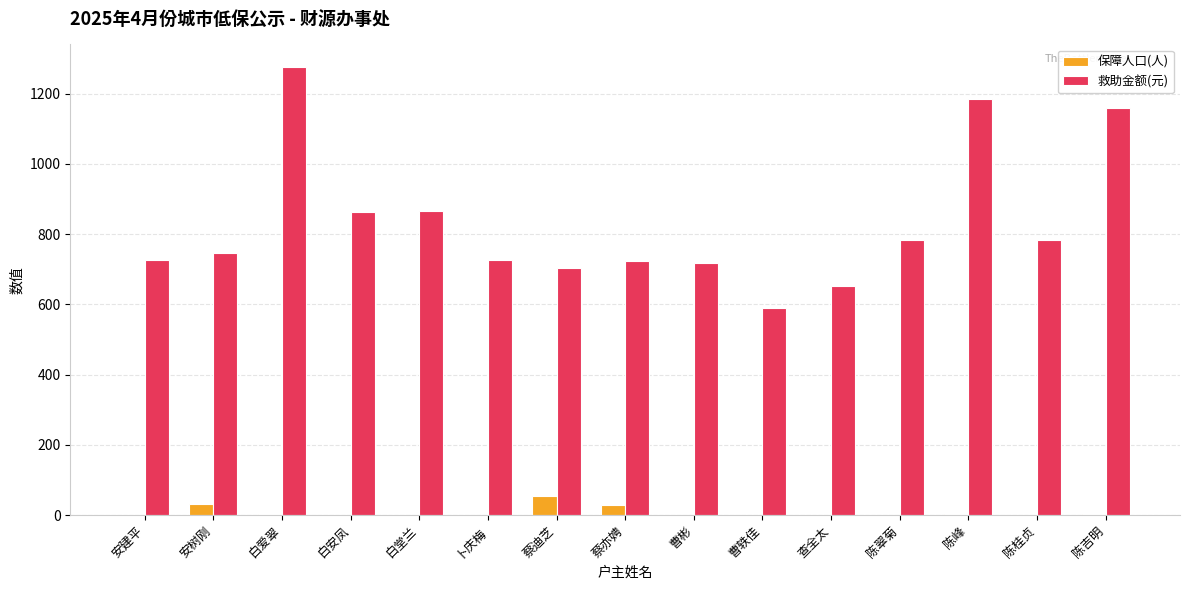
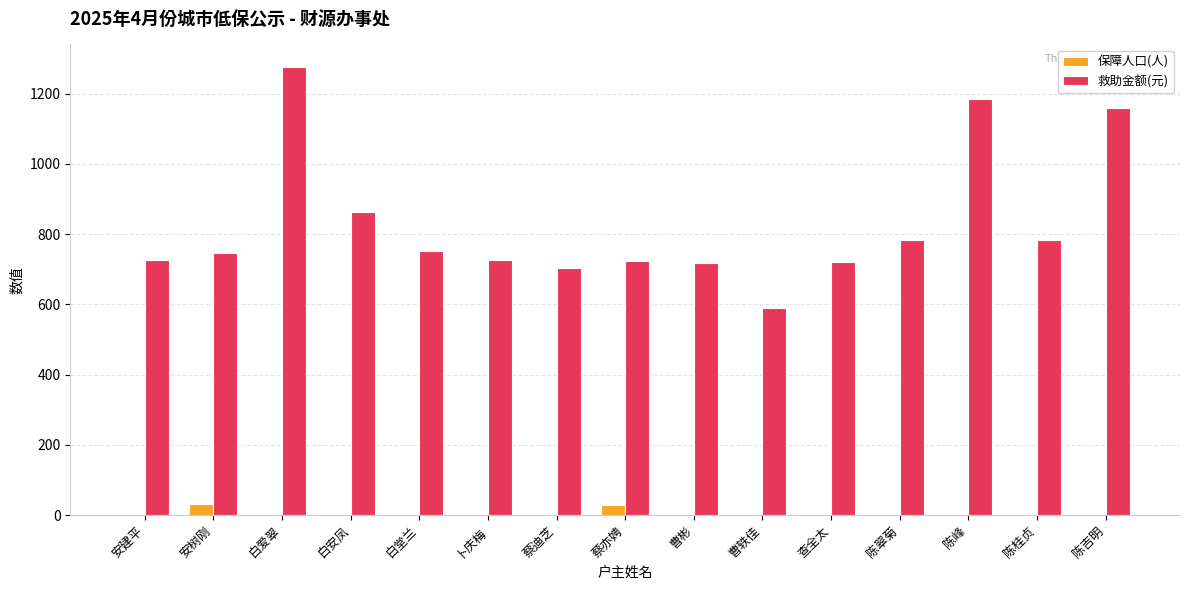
  {
    "保障人口(人)": {
      "安树刚": 30,
-     "蔡迪芝": 60,
+     "蔡迪芝": 0,
      "蔡亦娉": 30
    },
    "救助金额(元)": {
      "安建平": 730,
      "安树刚": 750,
      "白爱翠": 1280,
      "白安凤": 860,
-     "白堂兰": 870,
+     "白堂兰": 750,
      "卜庆梅": 730,
      "蔡迪芝": 700,
      "蔡亦娉": 720,
      "曹彬": 720,
      "曹轶佳": 590,
-     "查全太": 650,
+     "查全太": 720,
      "陈翠菊": 780,
      "陈峰": 1180,
      "陈桂贞": 780,
      "陈吉明": 1160
    }
  }
